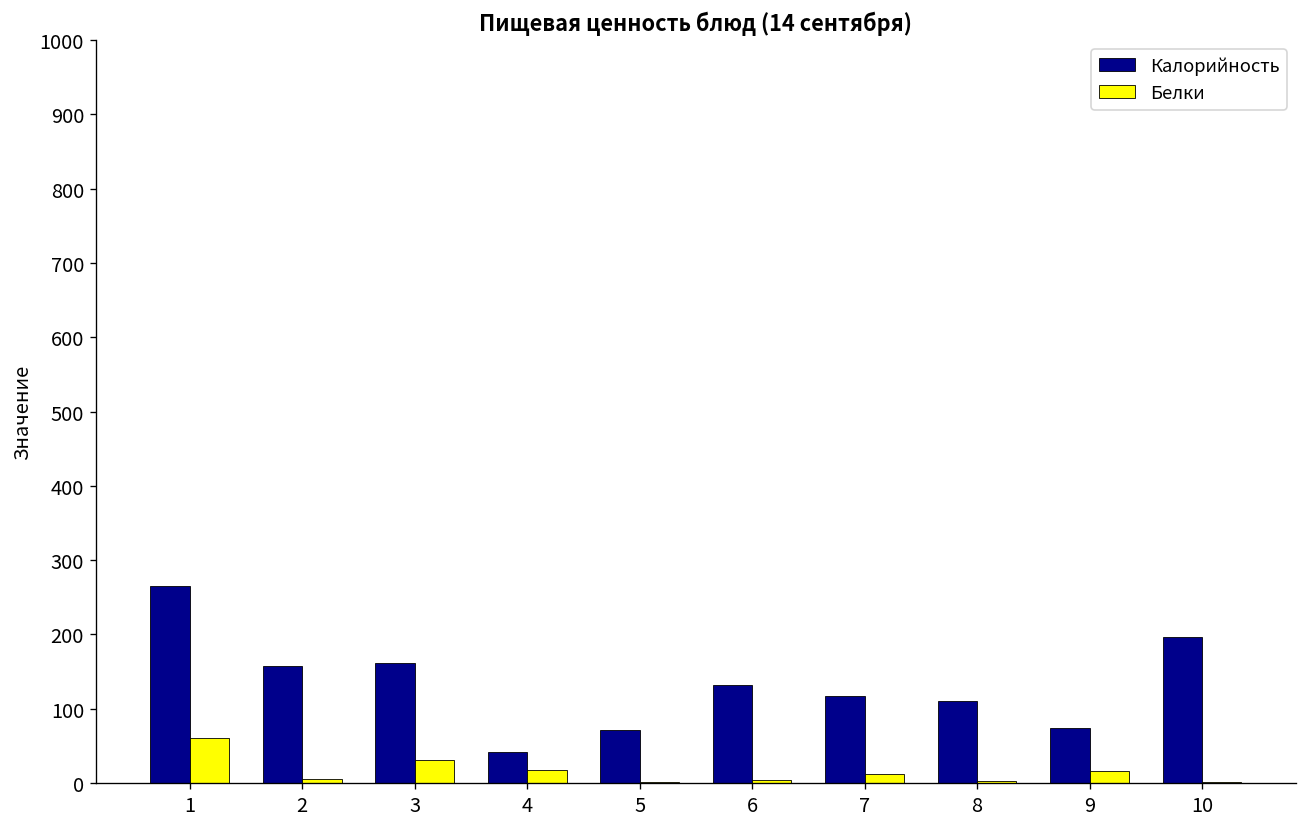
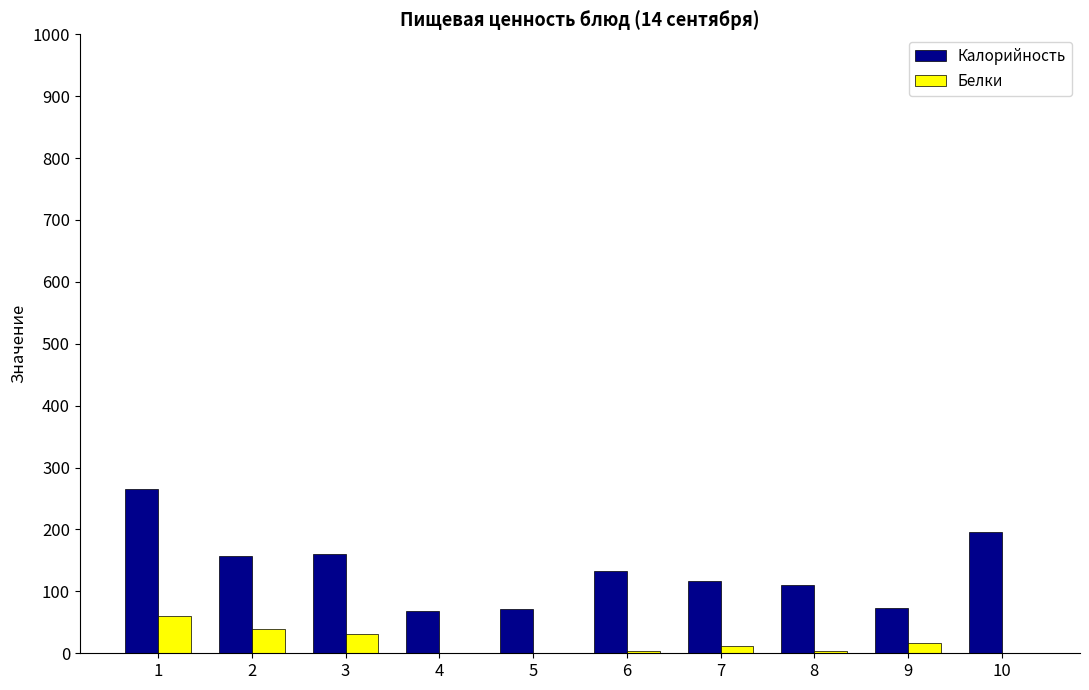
  {
    "Калорийность": {
      "1": 260,
      "2": 160,
      "3": 160,
-     "4": 40,
+     "4": 70,
      "5": 70,
      "6": 130,
      "7": 120,
      "8": 110,
      "9": 70,
      "10": 200
    },
    "Белки": {
      "1": 60,
-     "2": 0,
+     "2": 40,
      "3": 30,
-     "4": 20,
+     "4": 0,
      "7": 10,
      "9": 20
    }
  }
